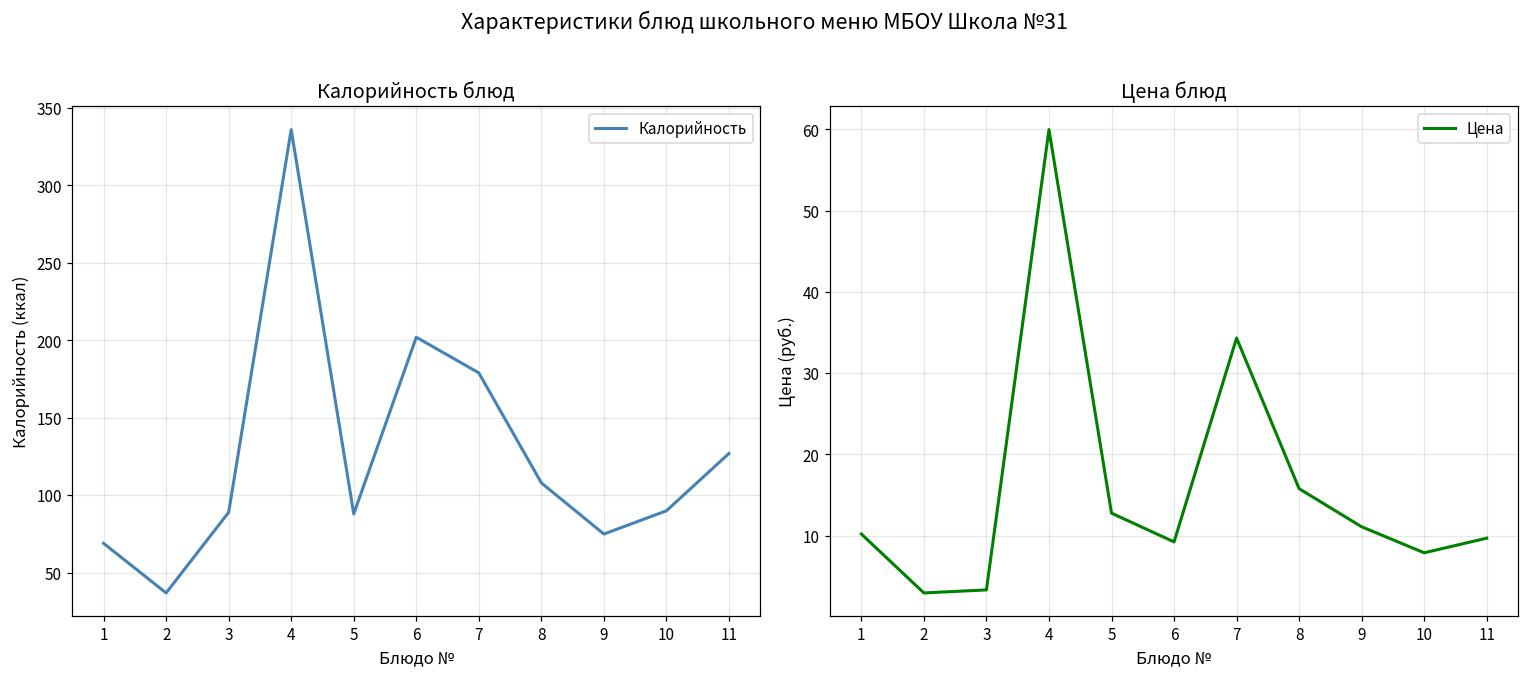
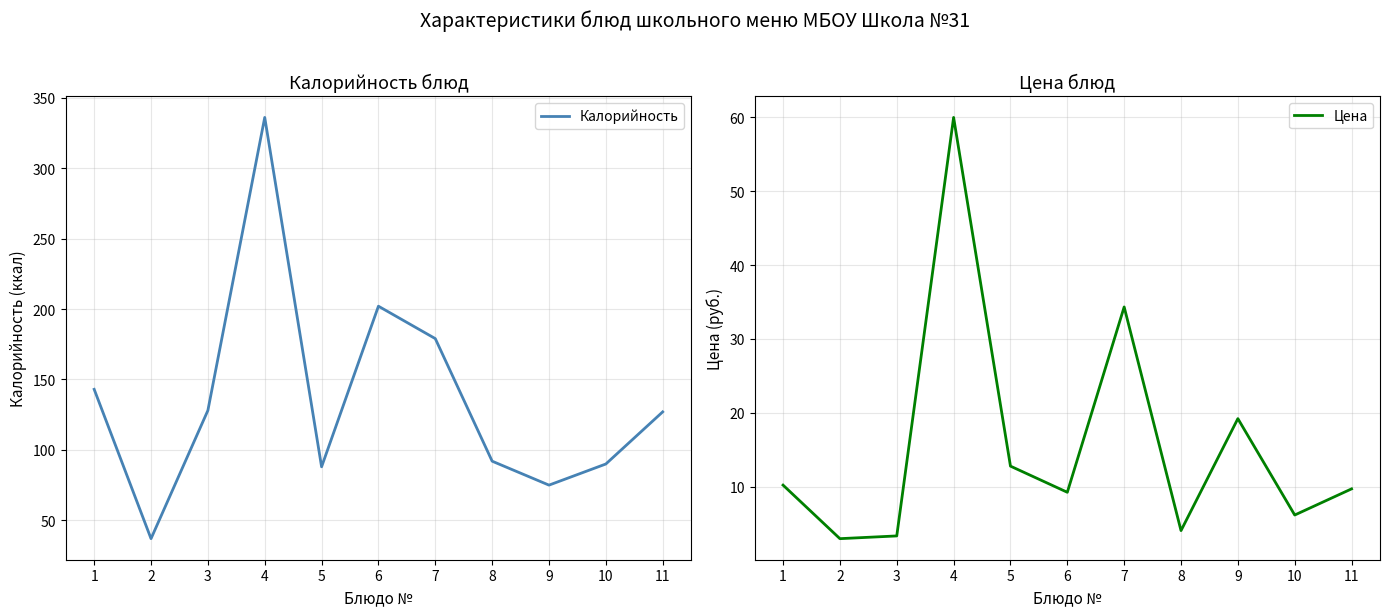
  {
    "Калорийность блюд": {
-     "1": 69,
+     "1": 143,
      "2": 37,
-     "3": 89,
+     "3": 128,
      "4": 336,
      "5": 88,
      "6": 202,
      "7": 179,
-     "8": 108,
+     "8": 92,
      "9": 75,
      "10": 90,
      "11": 127
    },
    "Цена блюд": {
      "1": 10,
      "2": 3,
      "3": 3,
      "4": 60,
      "5": 13,
      "6": 9,
      "7": 34,
-     "8": 16,
-     "9": 11,
-     "10": 8,
+     "8": 4,
+     "9": 19,
+     "10": 6,
      "11": 10
    }
  }
